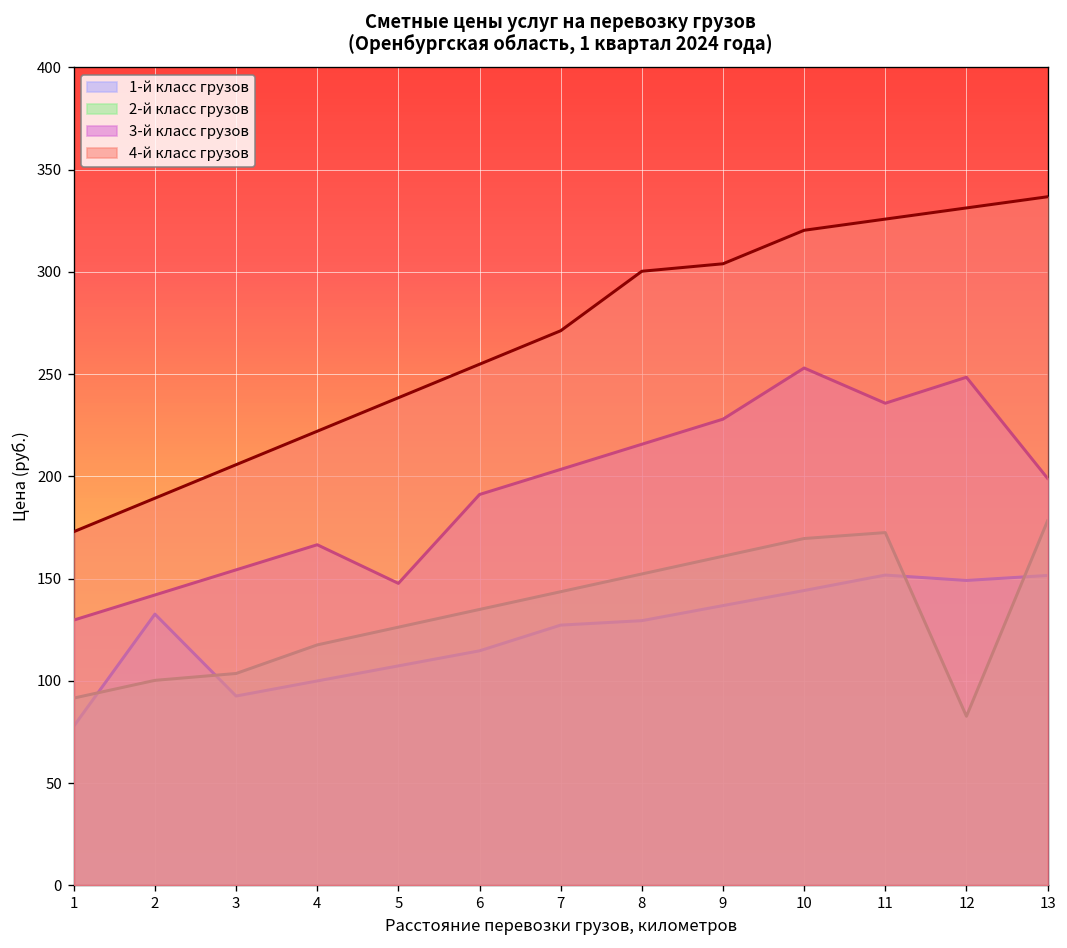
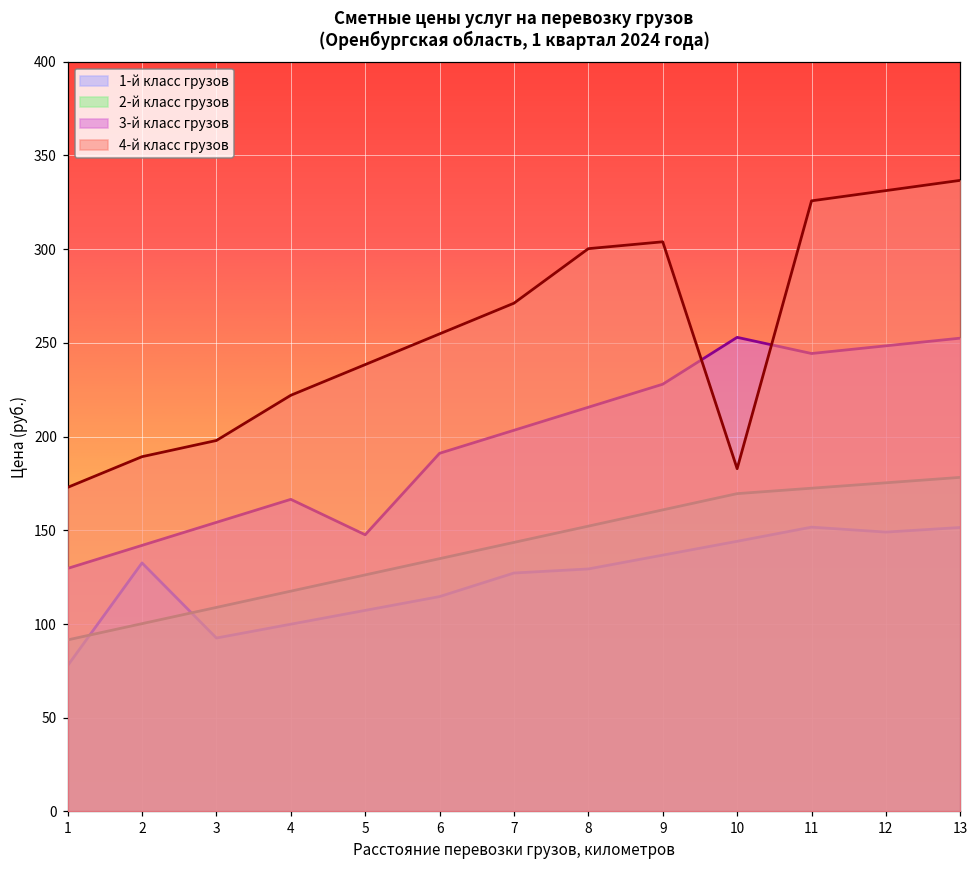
  {
    "1-й класс грузов": {
      "1": 78,
      "2": 133,
      "3": 93,
      "4": 100,
      "5": 107,
      "6": 115,
      "7": 127,
      "8": 129,
      "9": 137,
      "10": 144,
      "11": 152,
      "12": 149,
      "13": 152
    },
    "2-й класс грузов": {
      "1": 92,
      "2": 100,
-     "3": 104,
+     "3": 109,
      "4": 118,
      "5": 126,
      "6": 135,
      "7": 144,
      "8": 152,
      "9": 161,
      "10": 170,
      "11": 172,
-     "12": 83,
+     "12": 175,
      "13": 178
    },
    "3-й класс грузов": {
      "1": 130,
      "2": 142,
      "3": 154,
      "4": 167,
      "5": 148,
      "6": 191,
      "7": 203,
      "8": 216,
      "9": 228,
      "10": 253,
-     "11": 236,
+     "11": 244,
      "12": 248,
-     "13": 199
+     "13": 253
    },
    "4-й класс грузов": {
      "1": 173,
      "2": 189,
-     "3": 206,
+     "3": 198,
      "4": 222,
      "5": 238,
      "6": 255,
      "7": 271,
      "8": 300,
      "9": 304,
-     "10": 320,
+     "10": 183,
      "11": 326,
      "12": 331,
      "13": 337
    }
  }
